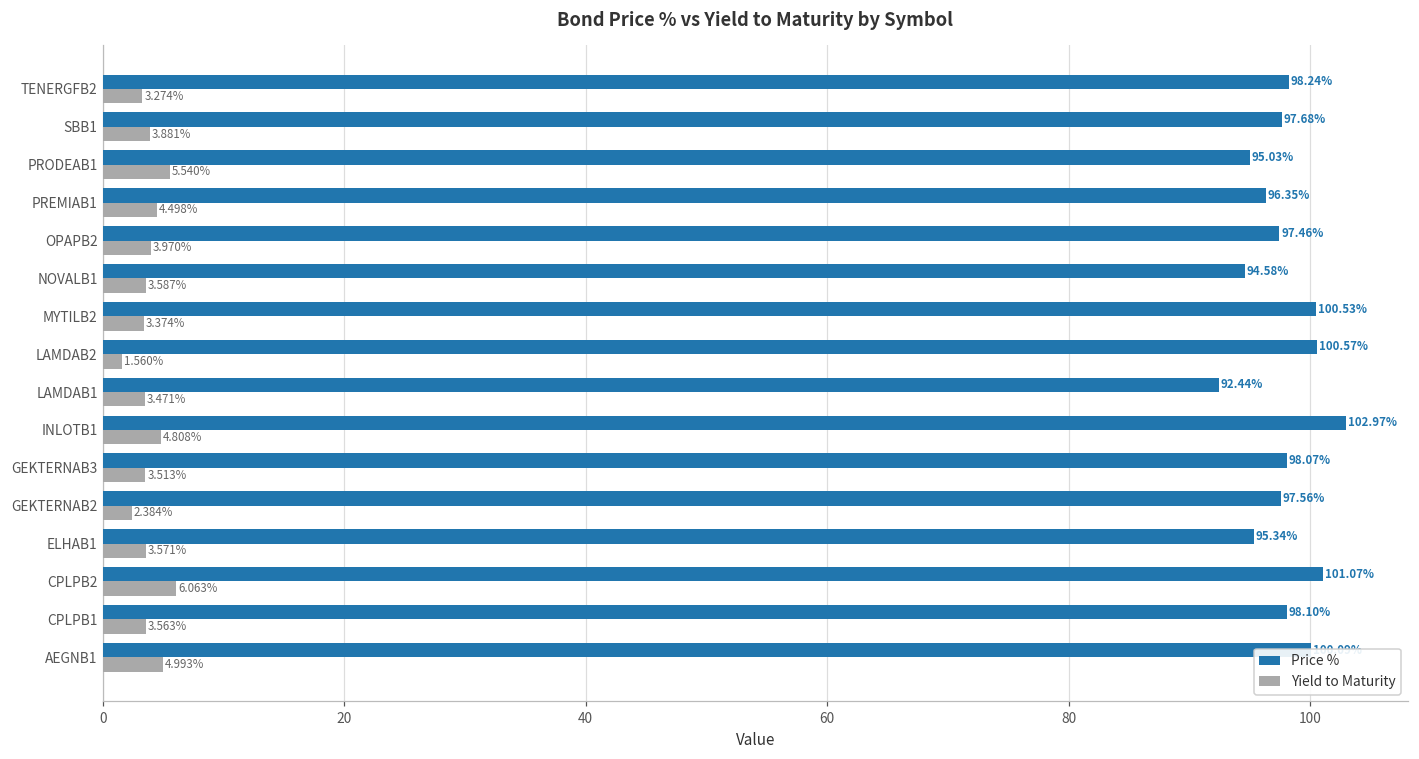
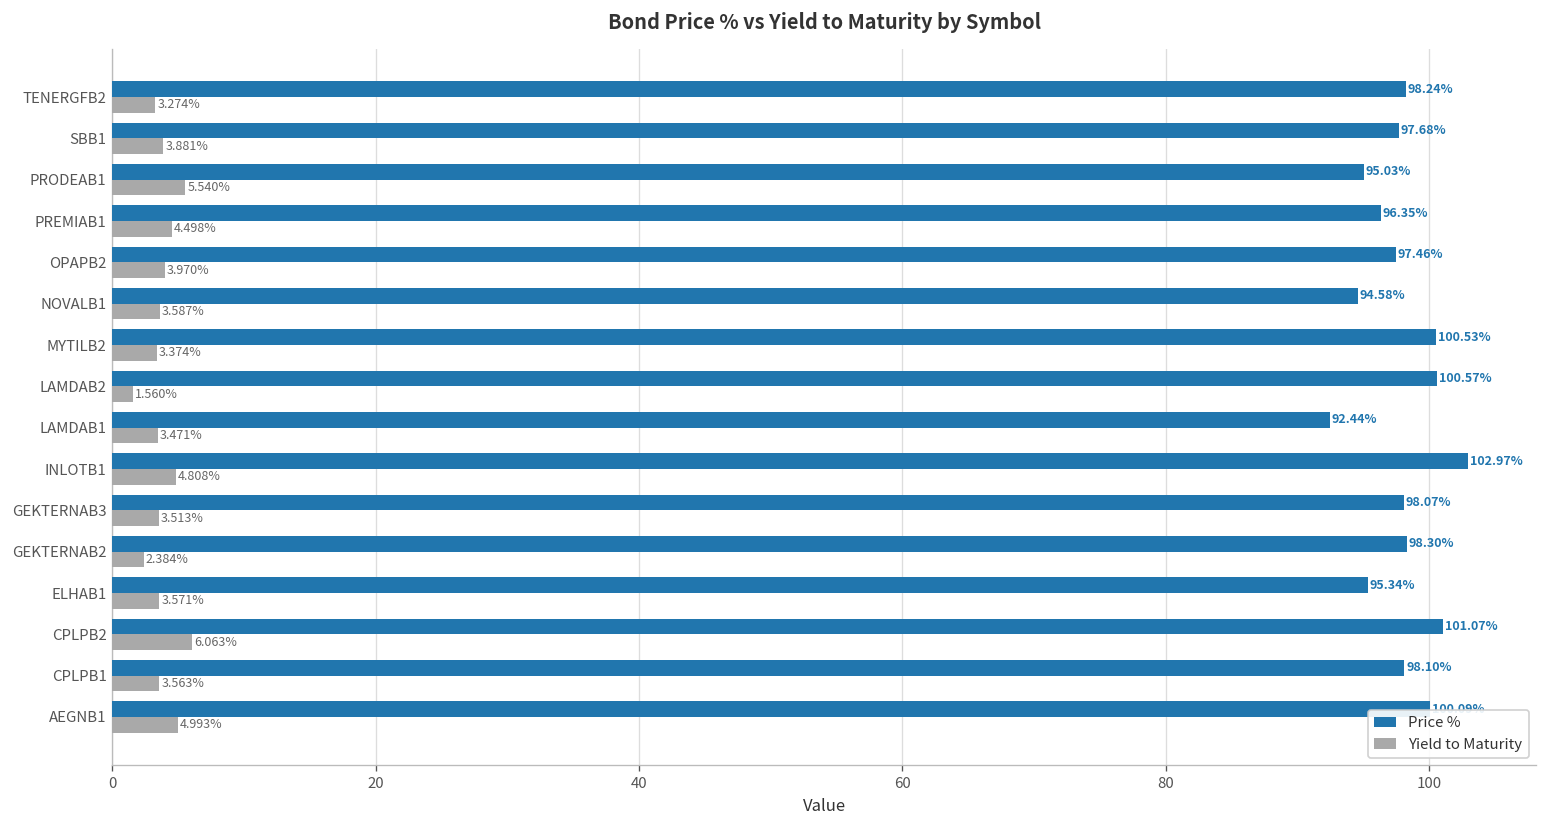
  {
    "Price %": {
      "TENERGFB2": "98.24%",
      "SBB1": "97.68%",
      "PRODEAB1": "95.03%",
      "PREMIAB1": "96.35%",
      "OPAPB2": "97.46%",
      "NOVALB1": "94.58%",
      "MYTILB2": "100.53%",
      "LAMDAB2": "100.57%",
      "LAMDAB1": "92.44%",
      "INLOTB1": "102.97%",
      "GEKTERNAB3": "98.07%",
-     "GEKTERNAB2": "97.56%",
+     "GEKTERNAB2": "98.30%",
      "ELHAB1": "95.34%",
      "CPLPB2": "101.07%",
      "CPLPB1": "98.10%"
    },
    "Yield to Maturity": {
      "TENERGFB2": "3.274%",
      "SBB1": "3.881%",
      "PRODEAB1": "5.540%",
      "PREMIAB1": "4.498%",
      "OPAPB2": "3.970%",
      "NOVALB1": "3.587%",
      "MYTILB2": "3.374%",
      "LAMDAB2": "1.560%",
      "LAMDAB1": "3.471%",
      "INLOTB1": "4.808%",
      "GEKTERNAB3": "3.513%",
      "GEKTERNAB2": "2.384%",
      "ELHAB1": "3.571%",
      "CPLPB2": "6.063%",
      "CPLPB1": "3.563%",
      "AEGNB1": "4.993%"
    }
  }
